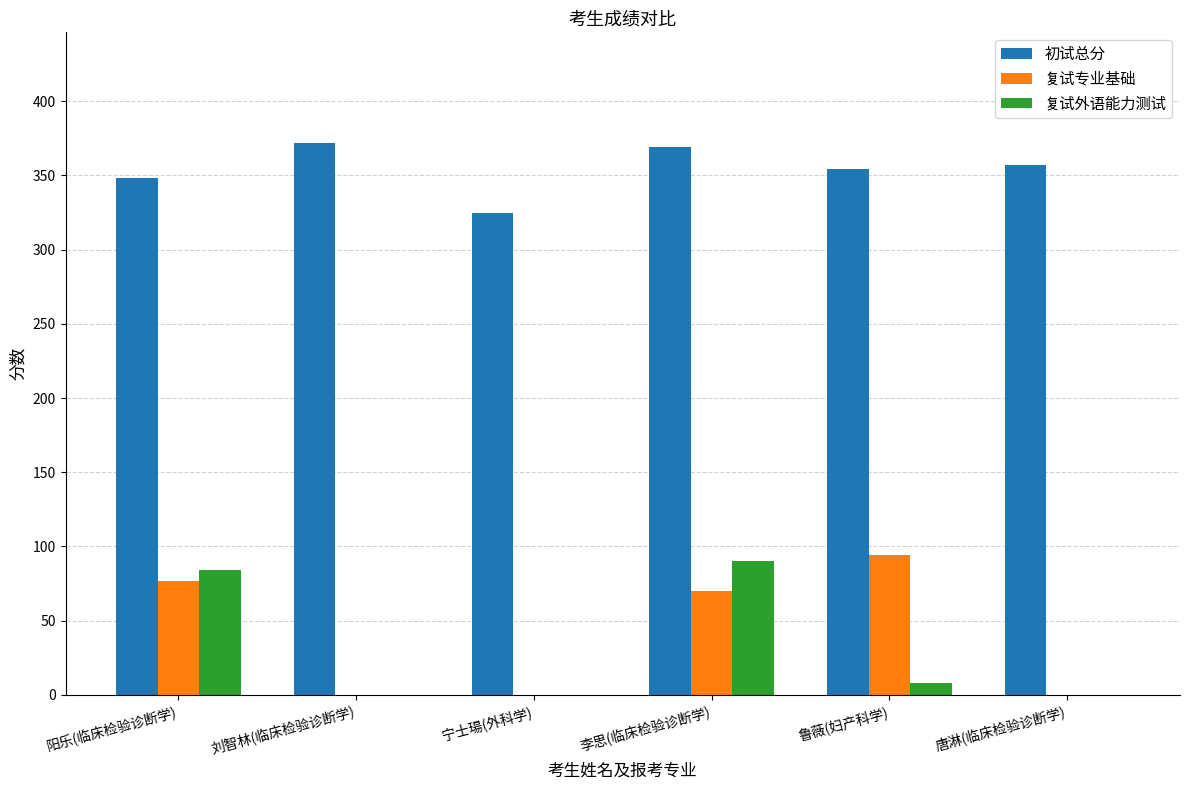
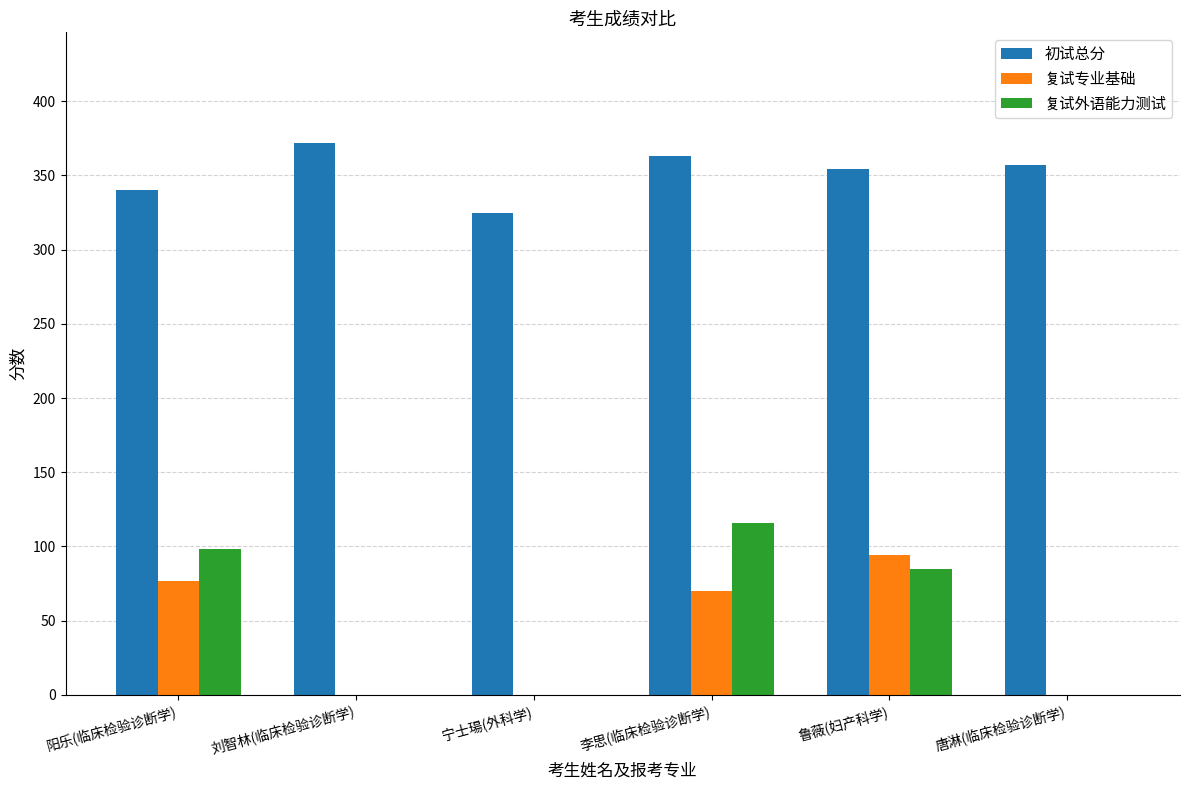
  {
    "初试总分": {
-     "阳乐(临床检验诊断学)": 348,
+     "阳乐(临床检验诊断学)": 340,
      "刘智林(临床检验诊断学)": 372,
      "宁士瑒(外科学)": 325,
-     "李思(临床检验诊断学)": 369,
+     "李思(临床检验诊断学)": 363,
      "鲁薇(妇产科学)": 354,
      "唐淋(临床检验诊断学)": 357
    },
    "复试专业基础": {
      "阳乐(临床检验诊断学)": 77,
      "刘智林(临床检验诊断学)": 0,
      "宁士瑒(外科学)": 0,
      "李思(临床检验诊断学)": 70,
      "鲁薇(妇产科学)": 94,
      "唐淋(临床检验诊断学)": 0
    },
    "复试外语能力测试": {
-     "阳乐(临床检验诊断学)": 84,
+     "阳乐(临床检验诊断学)": 98,
      "刘智林(临床检验诊断学)": 0,
      "宁士瑒(外科学)": 0,
-     "李思(临床检验诊断学)": 90,
-     "鲁薇(妇产科学)": 8,
+     "李思(临床检验诊断学)": 116,
+     "鲁薇(妇产科学)": 85,
      "唐淋(临床检验诊断学)": 0
    }
  }
